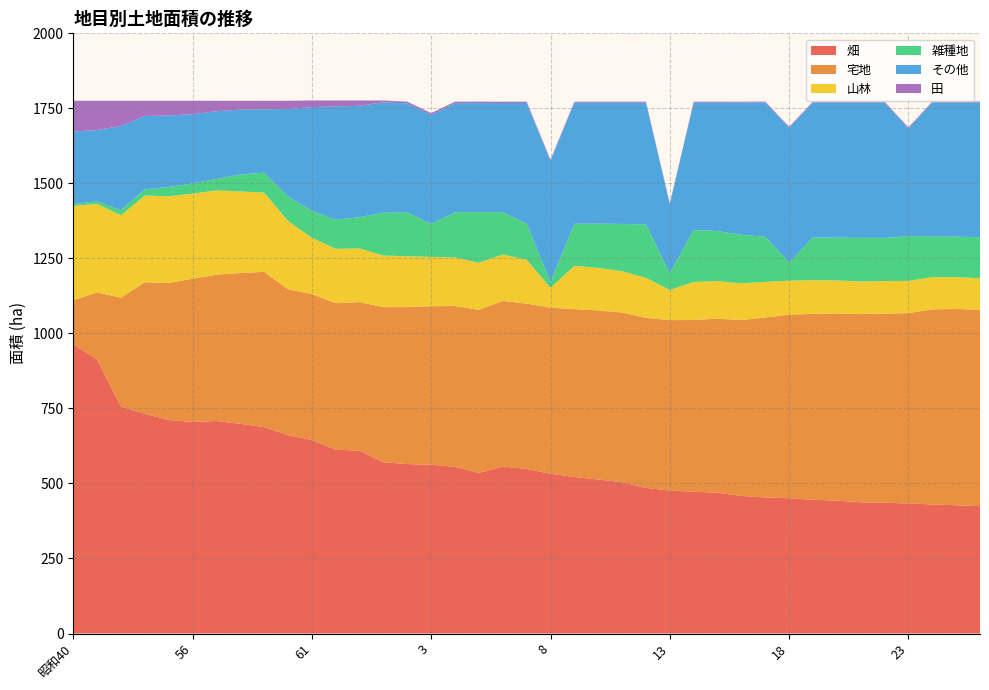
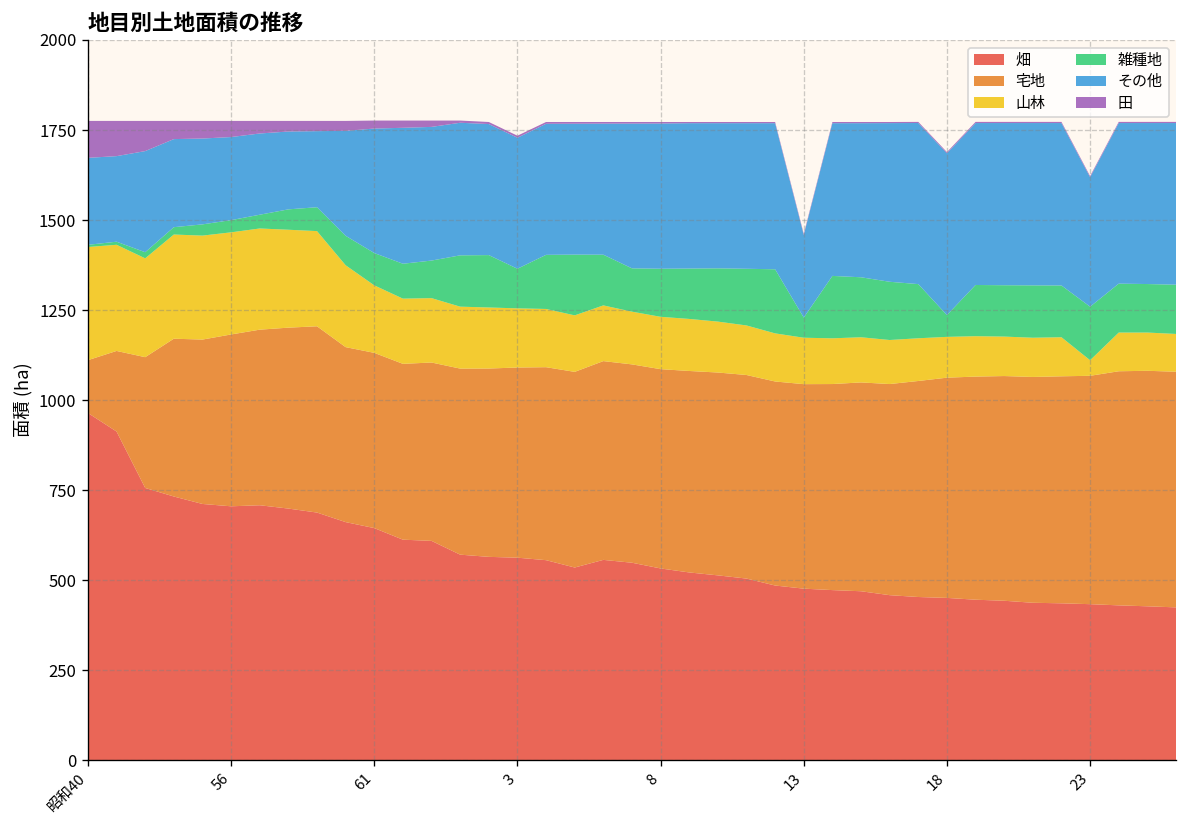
  {
    "山林": {
      "56": 280,
      "61": 190,
      "3": 160,
-     "8": 70,
-     "13": 100,
+     "8": 150,
+     "13": 130,
      "18": 110,
-     "23": 110
+     "23": 40
    },
    "雑種地": {
      "56": 30,
      "61": 90,
      "3": 110,
-     "8": 20,
+     "8": 130,
      "13": 60,
      "18": 60,
      "23": 150
    },
    "その他": {
      "昭和40": 240,
      "56": 230,
      "61": 350
    },
    "田": {
      "昭和40": 100,
      "56": 40,
      "61": 20
    }
  }
